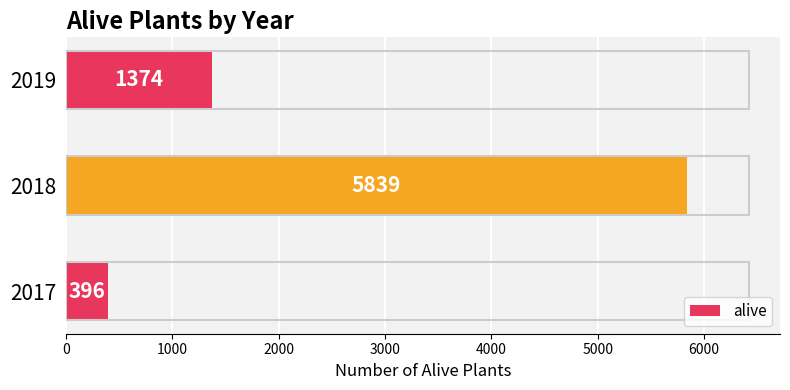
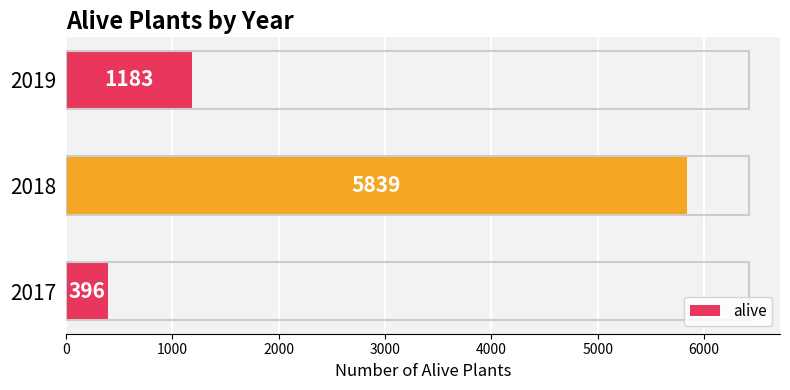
  {
-   "2019": 1374,
+   "2019": 1183,
    "2018": 5839,
    "2017": 396
  }
